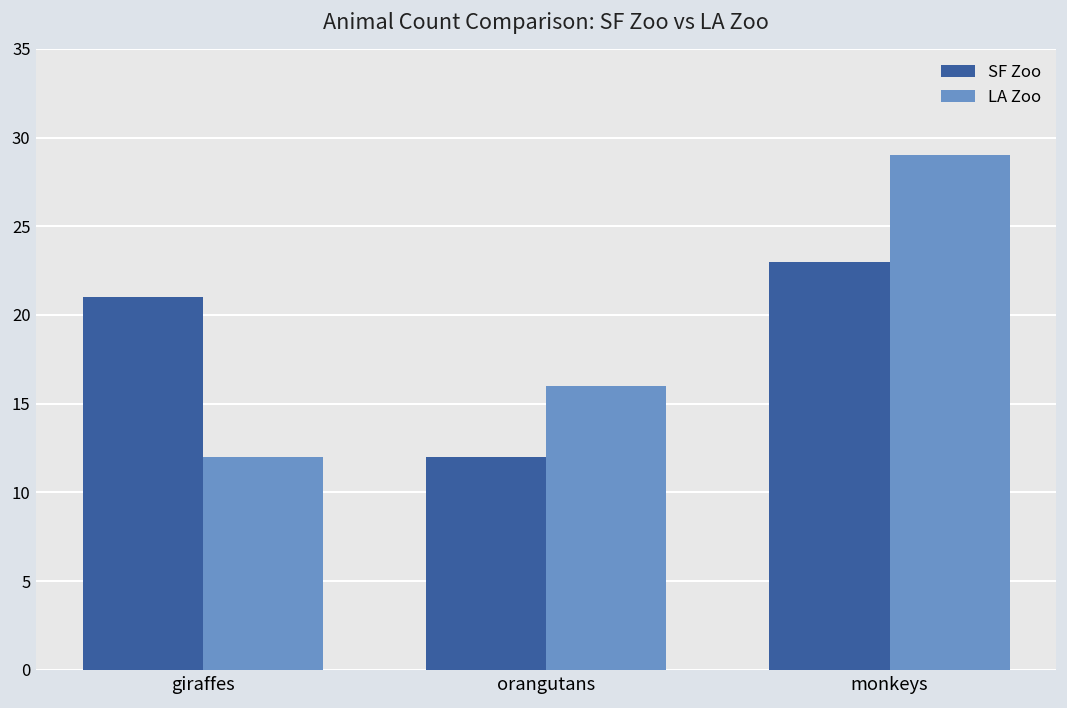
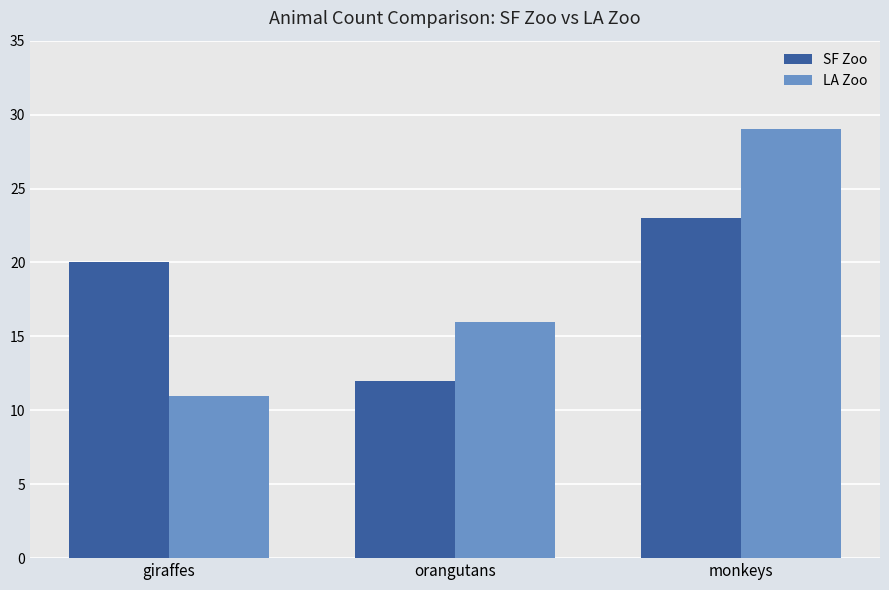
  {
    "SF Zoo": {
-     "giraffes": 21,
+     "giraffes": 20,
      "orangutans": 12,
      "monkeys": 23
    },
    "LA Zoo": {
-     "giraffes": 12,
+     "giraffes": 11,
      "orangutans": 16,
      "monkeys": 29
    }
  }
